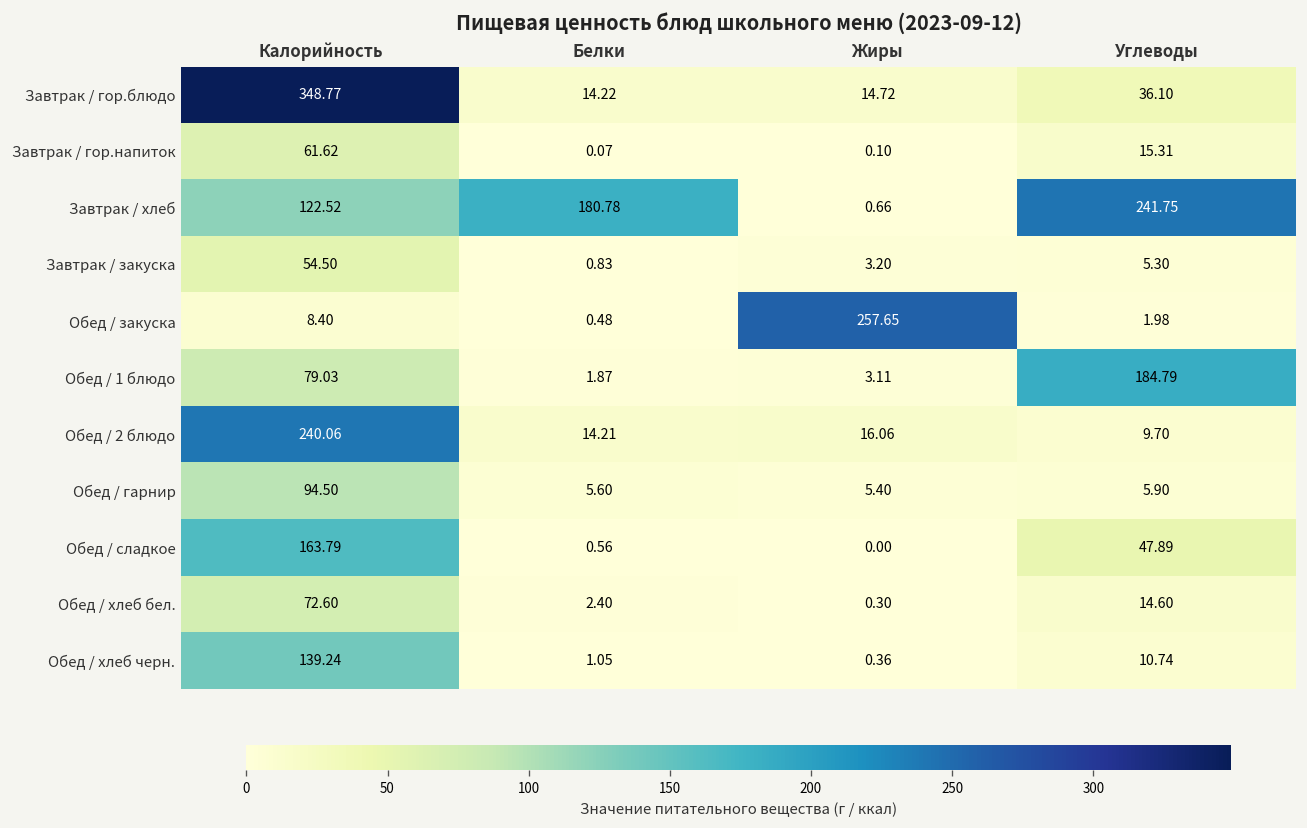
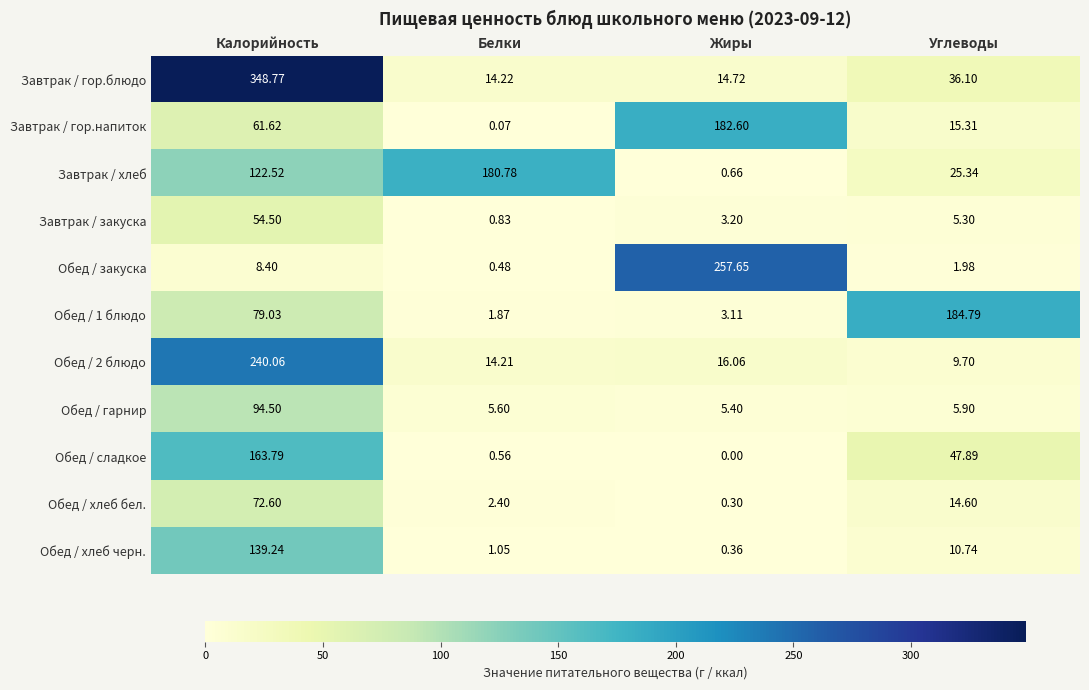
  {
    "Завтрак / гор.блюдо": {
      "Калорийность": 348.77,
      "Белки": 14.22,
      "Жиры": 14.72,
      "Углеводы": 36.10
    },
    "Завтрак / гор.напиток": {
      "Калорийность": 61.62,
      "Белки": 0.07,
-     "Жиры": 0.10,
+     "Жиры": 182.60,
      "Углеводы": 15.31
    },
    "Завтрак / хлеб": {
      "Калорийность": 122.52,
      "Белки": 180.78,
      "Жиры": 0.66,
-     "Углеводы": 241.75
+     "Углеводы": 25.34
    },
    "Завтрак / закуска": {
      "Калорийность": 54.50,
      "Белки": 0.83,
      "Жиры": 3.20,
      "Углеводы": 5.30
    },
    "Обед / закуска": {
      "Калорийность": 8.40,
      "Белки": 0.48,
      "Жиры": 257.65,
      "Углеводы": 1.98
    },
    "Обед / 1 блюдо": {
      "Калорийность": 79.03,
      "Белки": 1.87,
      "Жиры": 3.11,
      "Углеводы": 184.79
    },
    "Обед / 2 блюдо": {
      "Калорийность": 240.06,
      "Белки": 14.21,
      "Жиры": 16.06,
      "Углеводы": 9.70
    },
    "Обед / гарнир": {
      "Калорийность": 94.50,
      "Белки": 5.60,
      "Жиры": 5.40,
      "Углеводы": 5.90
    },
    "Обед / сладкое": {
      "Калорийность": 163.79,
      "Белки": 0.56,
      "Жиры": 0.00,
      "Углеводы": 47.89
    },
    "Обед / хлеб бел.": {
      "Калорийность": 72.60,
      "Белки": 2.40,
      "Жиры": 0.30,
      "Углеводы": 14.60
    },
    "Обед / хлеб черн.": {
      "Калорийность": 139.24,
      "Белки": 1.05,
      "Жиры": 0.36,
      "Углеводы": 10.74
    }
  }
